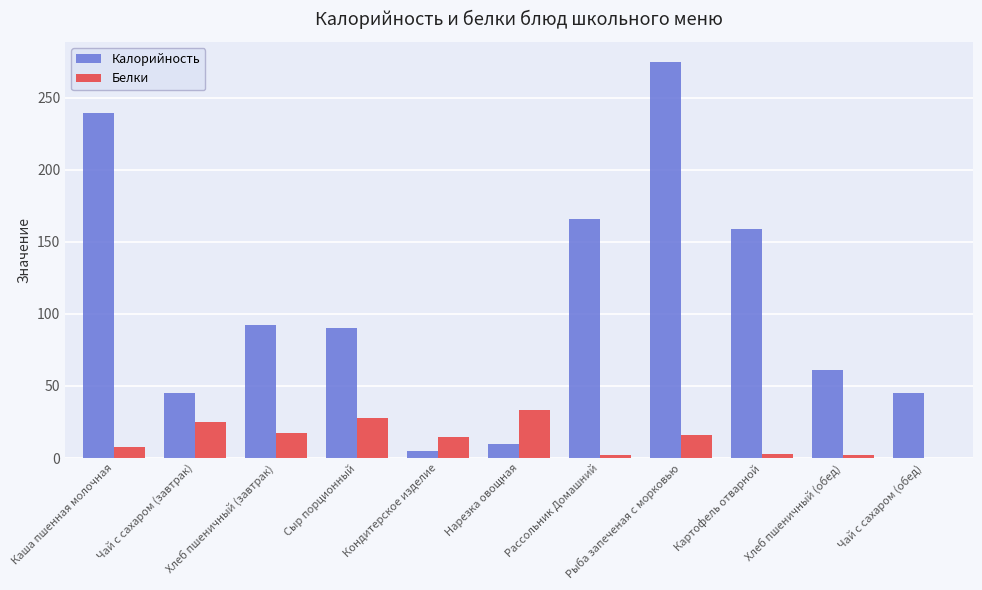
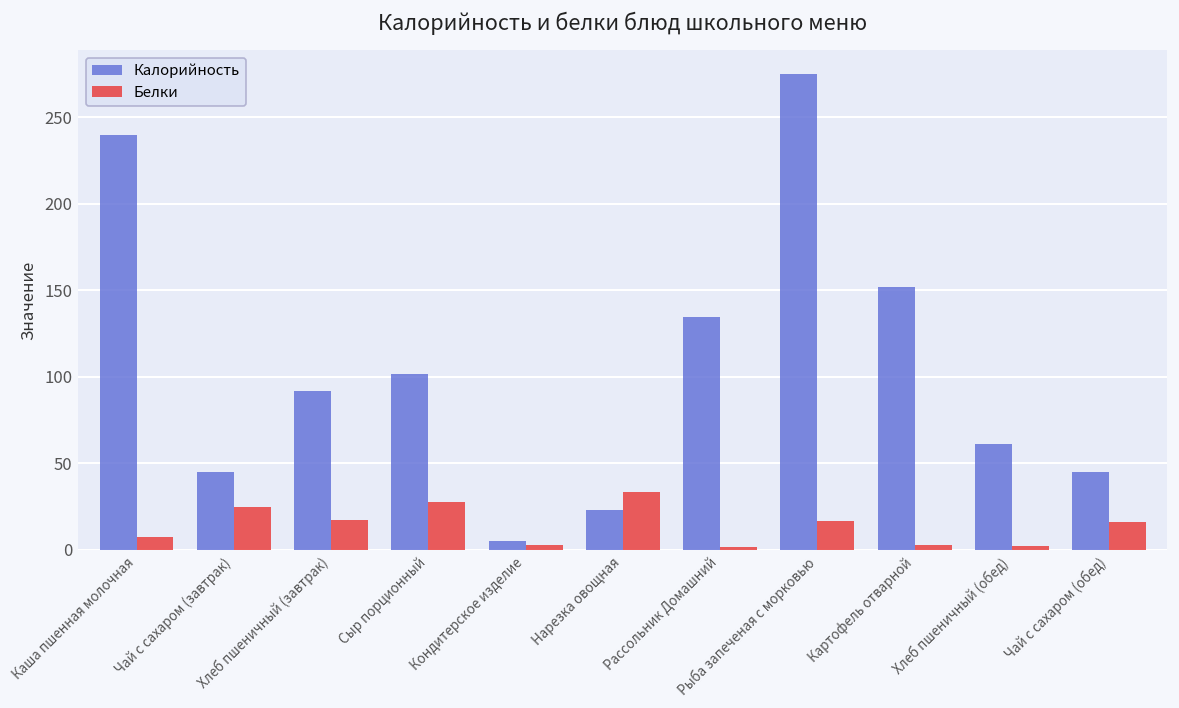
  {
    "Калорийность": {
      "Каша пшенная молочная": 240,
      "Чай с сахаром (завтрак)": 45,
      "Хлеб пшеничный (завтрак)": 92,
-     "Сыр порционный": 90,
+     "Сыр порционный": 101,
      "Кондитерское изделие": 5,
-     "Нарезка овощная": 10,
-     "Рассольник Домашний": 166,
+     "Нарезка овощная": 23,
+     "Рассольник Домашний": 134,
      "Рыба запеченая с морковью": 275,
-     "Картофель отварной": 159,
+     "Картофель отварной": 152,
      "Хлеб пшеничный (обед)": 61,
      "Чай с сахаром (обед)": 45
    },
    "Белки": {
      "Каша пшенная молочная": 7,
      "Чай с сахаром (завтрак)": 25,
      "Хлеб пшеничный (завтрак)": 17,
      "Сыр порционный": 28,
-     "Кондитерское изделие": 15,
+     "Кондитерское изделие": 3,
      "Нарезка овощная": 34,
      "Рассольник Домашний": 2,
      "Рыба запеченая с морковью": 16,
      "Картофель отварной": 3,
      "Хлеб пшеничный (обед)": 2,
-     "Чай с сахаром (обед)": 0
+     "Чай с сахаром (обед)": 16
    }
  }
